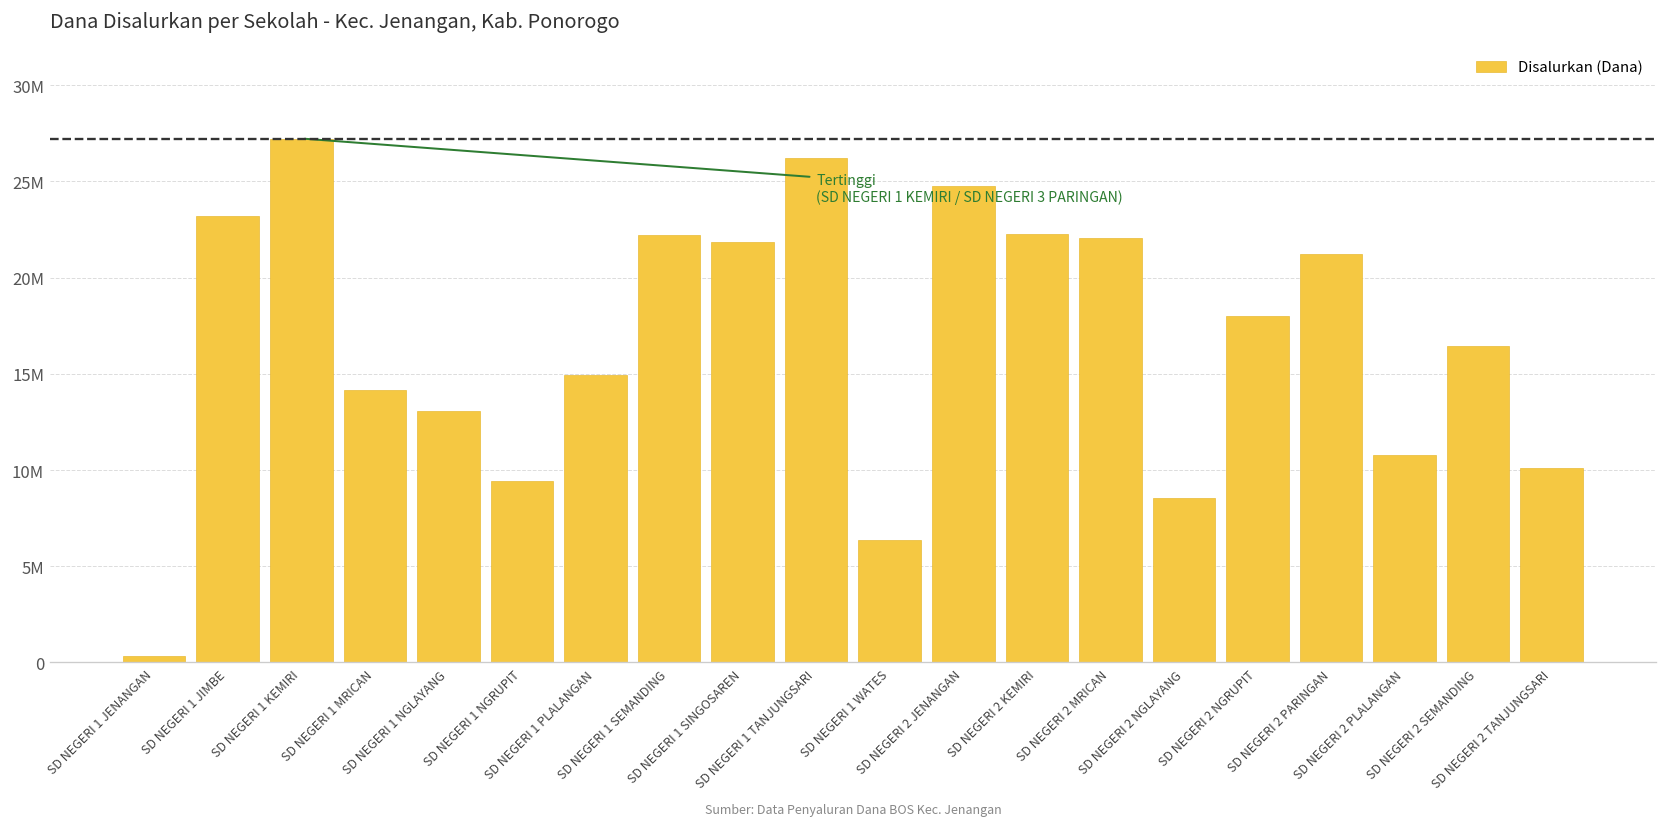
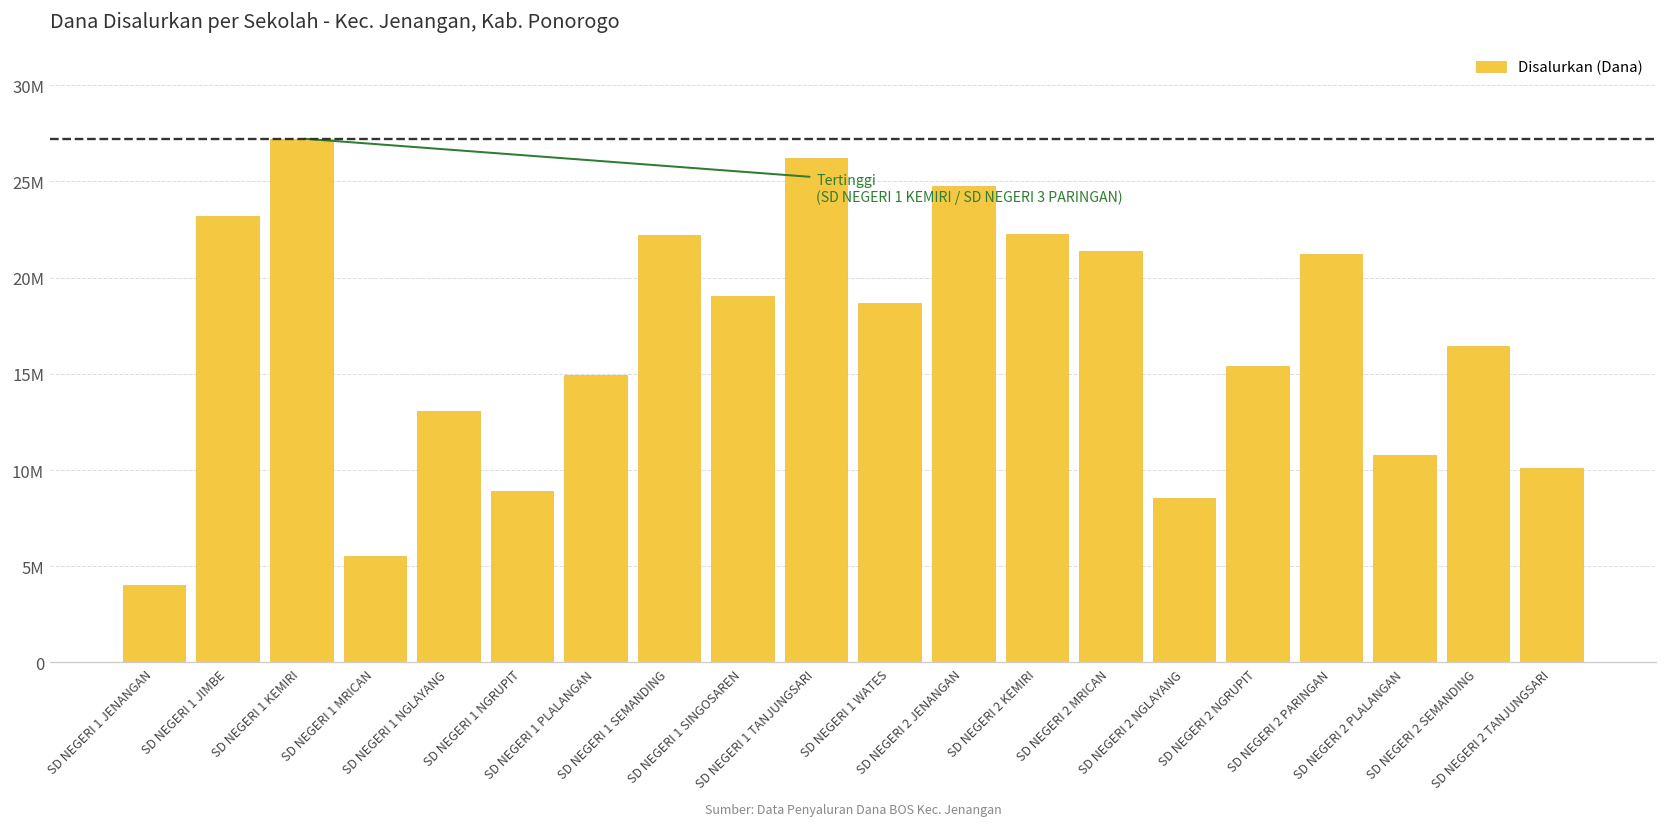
  {
-   "SD NEGERI 1 JENANGAN": 300000,
+   "SD NEGERI 1 JENANGAN": 4100000,
    "SD NEGERI 1 JIMBE": 23200000,
    "SD NEGERI 1 KEMIRI": 27200000,
-   "SD NEGERI 1 MRICAN": 14200000,
+   "SD NEGERI 1 MRICAN": 5500000,
    "SD NEGERI 1 NGLAYANG": 13100000,
-   "SD NEGERI 1 NGRUPIT": 9500000,
+   "SD NEGERI 1 NGRUPIT": 8900000,
    "SD NEGERI 1 PLALANGAN": 14900000,
    "SD NEGERI 1 SEMANDING": 22200000,
-   "SD NEGERI 1 SINGOSAREN": 21800000,
-   "SD NEGERI 1 WATES": 6300000,
+   "SD NEGERI 1 SINGOSAREN": 19000000,
+   "SD NEGERI 1 WATES": 18700000,
    "SD NEGERI 2 KEMIRI": 22300000,
-   "SD NEGERI 2 MRICAN": 22000000,
+   "SD NEGERI 2 MRICAN": 21400000,
    "SD NEGERI 2 NGLAYANG": 8600000,
-   "SD NEGERI 2 NGRUPIT": 18000000,
+   "SD NEGERI 2 NGRUPIT": 15400000,
    "SD NEGERI 2 PARINGAN": 21200000,
    "SD NEGERI 2 PLALANGAN": 10800000,
    "SD NEGERI 2 SEMANDING": 16400000,
    "SD NEGERI 2 TANJUNGSARI": 10100000
  }
